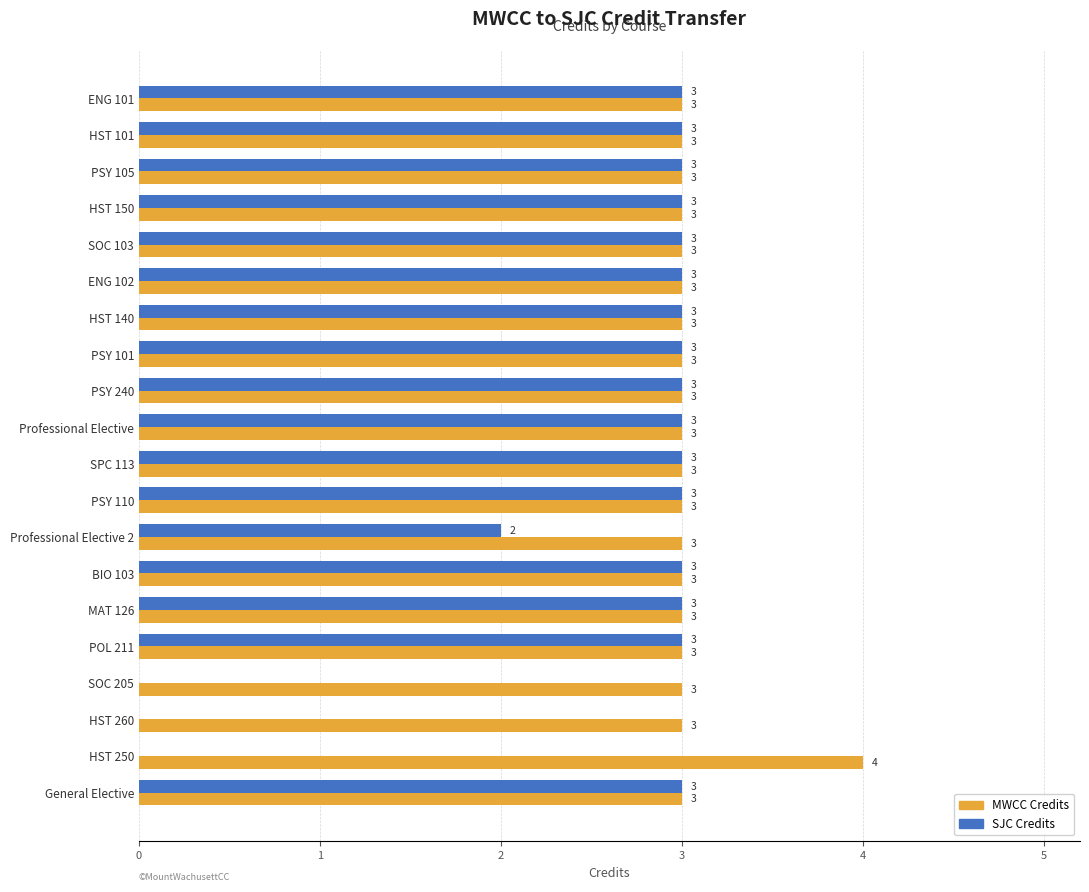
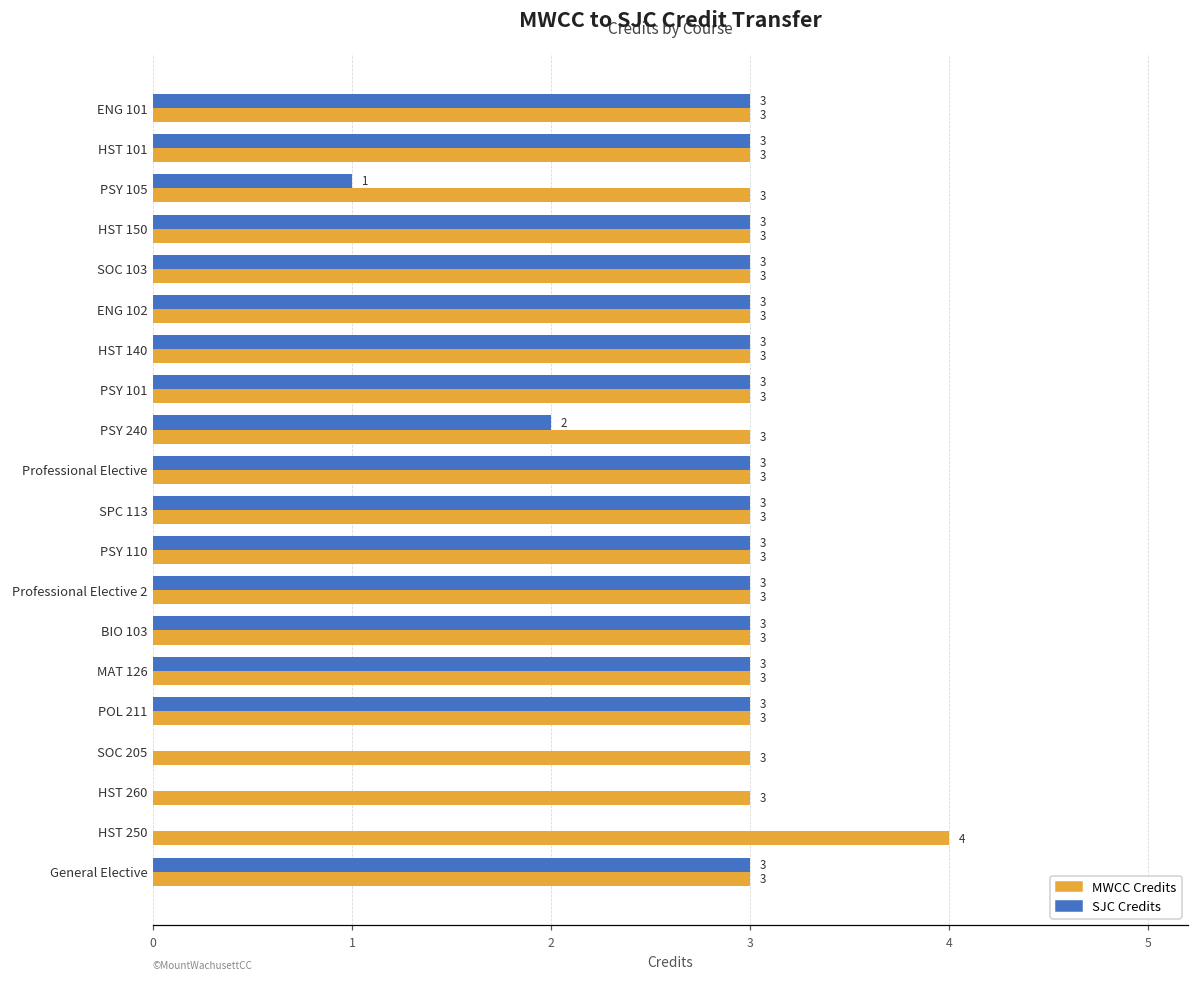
  {
    "MWCC Credits": {
      "ENG 101": 3,
      "HST 101": 3,
      "PSY 105": 3,
      "HST 150": 3,
      "SOC 103": 3,
      "ENG 102": 3,
      "HST 140": 3,
      "PSY 101": 3,
      "PSY 240": 3,
      "Professional Elective": 3,
      "SPC 113": 3,
      "PSY 110": 3,
      "Professional Elective 2": 3,
      "BIO 103": 3,
      "MAT 126": 3,
      "POL 211": 3,
      "SOC 205": 3,
      "HST 260": 3,
      "HST 250": 4,
      "General Elective": 3
    },
    "SJC Credits": {
      "ENG 101": 3,
      "HST 101": 3,
-     "PSY 105": 3,
+     "PSY 105": 1,
      "HST 150": 3,
      "SOC 103": 3,
      "ENG 102": 3,
      "HST 140": 3,
      "PSY 101": 3,
-     "PSY 240": 3,
+     "PSY 240": 2,
      "Professional Elective": 3,
      "SPC 113": 3,
      "PSY 110": 3,
-     "Professional Elective 2": 2,
+     "Professional Elective 2": 3,
      "BIO 103": 3,
      "MAT 126": 3,
      "POL 211": 3,
      "General Elective": 3
    }
  }
